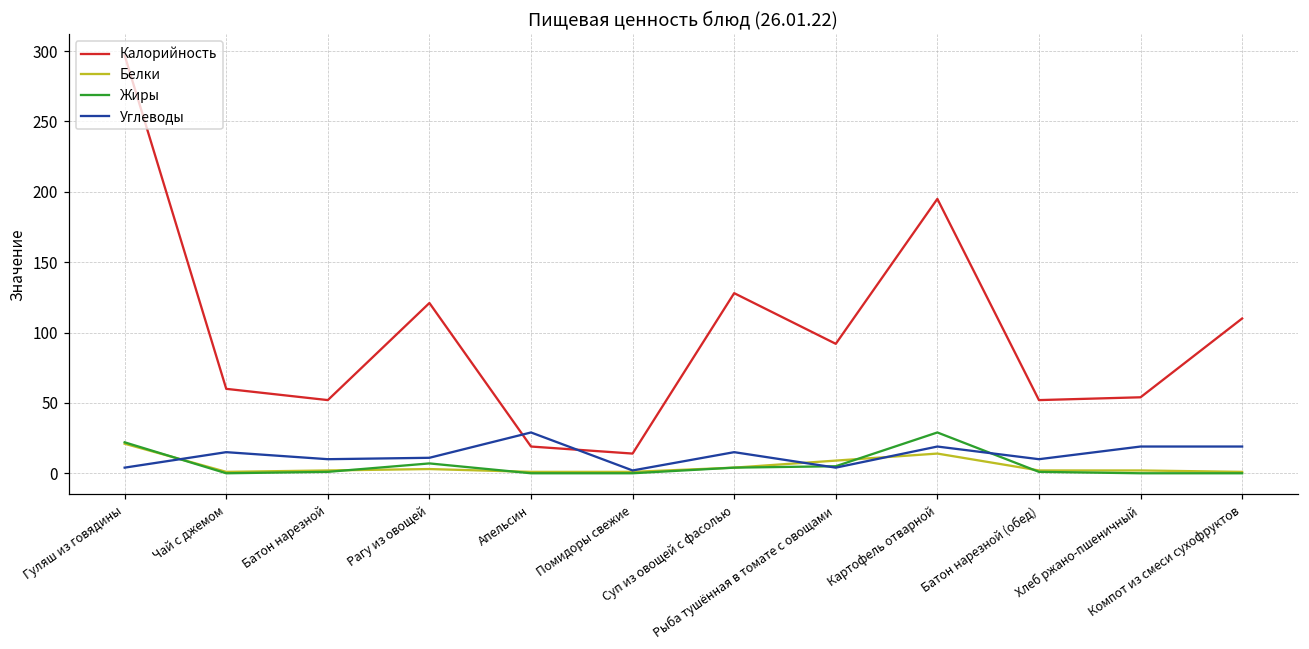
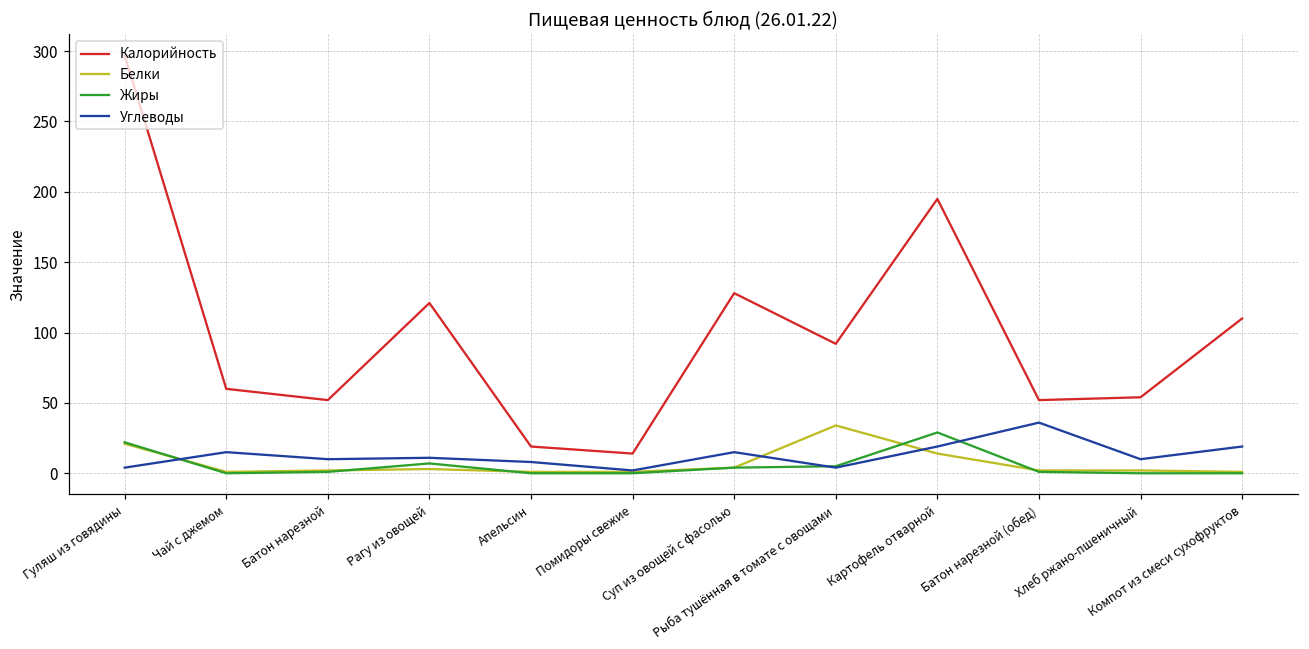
  {
    "Калорийность": {
      "Чай с джемом": 60,
      "Батон нарезной": 52,
      "Рагу из овощей": 121,
      "Апельсин": 19,
      "Помидоры свежие": 14,
      "Суп из овощей с фасолью": 128,
      "Рыба тушённая в томате с овощами": 92,
      "Картофель отварной": 195,
      "Батон нарезной (обед)": 52,
      "Хлеб ржано-пшеничный": 54,
      "Компот из смеси сухофруктов": 110
    },
    "Белки": {
      "Рагу из овощей": 3,
-     "Рыба тушённая в томате с овощами": 9,
+     "Рыба тушённая в томате с овощами": 34,
      "Картофель отварной": 14
    },
    "Жиры": {
      "Рагу из овощей": 7,
      "Картофель отварной": 29
    },
    "Углеводы": {
      "Гуляш из говядины": 4,
      "Чай с джемом": 15,
      "Батон нарезной": 10,
      "Рагу из овощей": 11,
-     "Апельсин": 29,
+     "Апельсин": 8,
      "Суп из овощей с фасолью": 15,
      "Картофель отварной": 19,
-     "Батон нарезной (обед)": 10,
-     "Хлеб ржано-пшеничный": 19,
+     "Батон нарезной (обед)": 36,
+     "Хлеб ржано-пшеничный": 10,
      "Компот из смеси сухофруктов": 19
    }
  }
